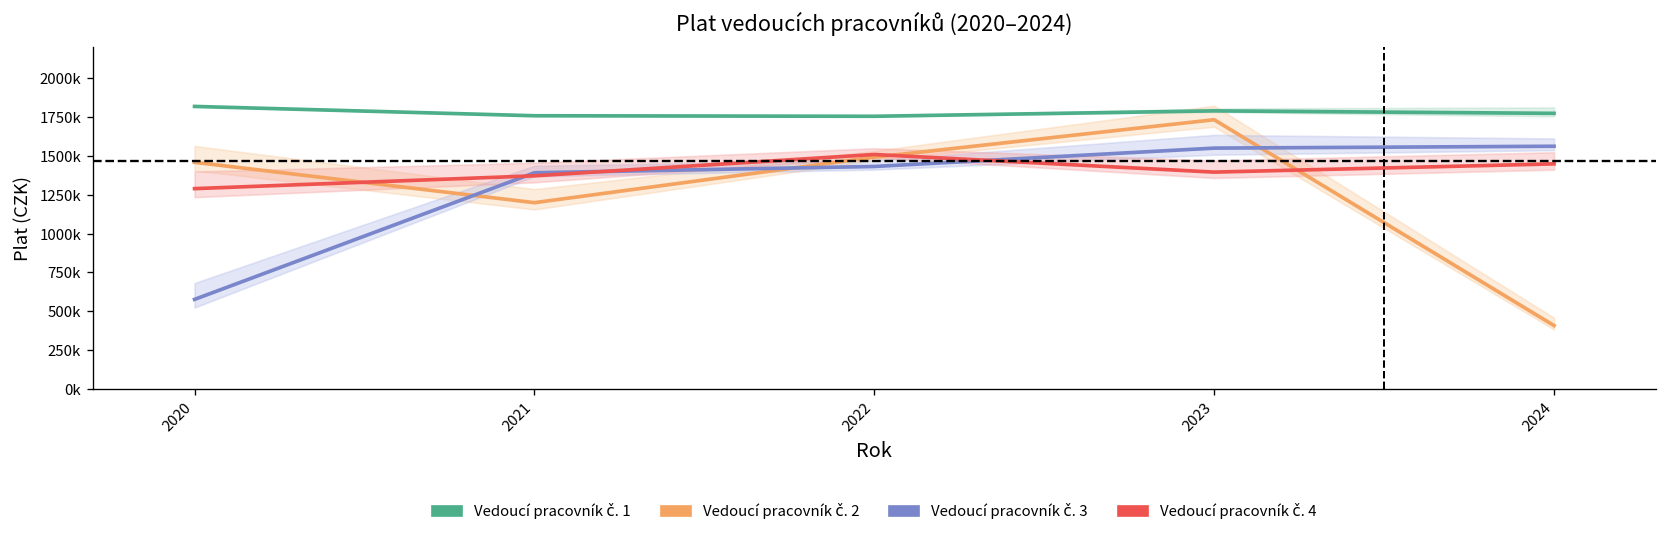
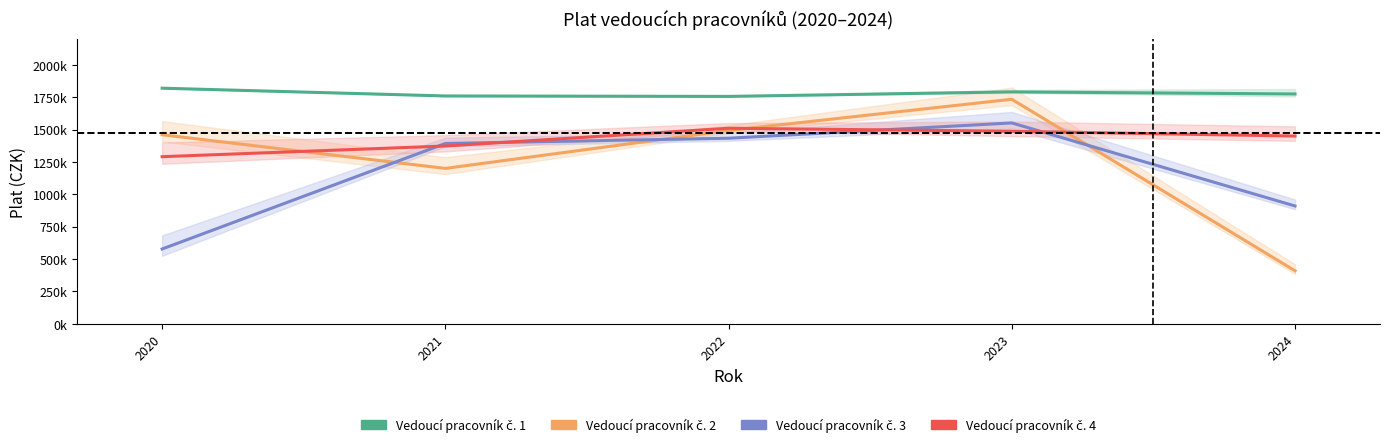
  {
    "Vedoucí pracovník č. 1": {
      "2024": 1770000
    },
    "Vedoucí pracovník č. 2": {
      "2020": 1460000,
      "2021": 1200000,
      "2023": 1730000,
      "2024": 410000
    },
    "Vedoucí pracovník č. 3": {
      "2020": 580000,
      "2022": 1430000,
-     "2024": 1560000
+     "2024": 910000
    },
    "Vedoucí pracovník č. 4": {
      "2020": 1290000,
-     "2023": 1400000,
+     "2023": 1490000,
      "2024": 1450000
    }
  }
